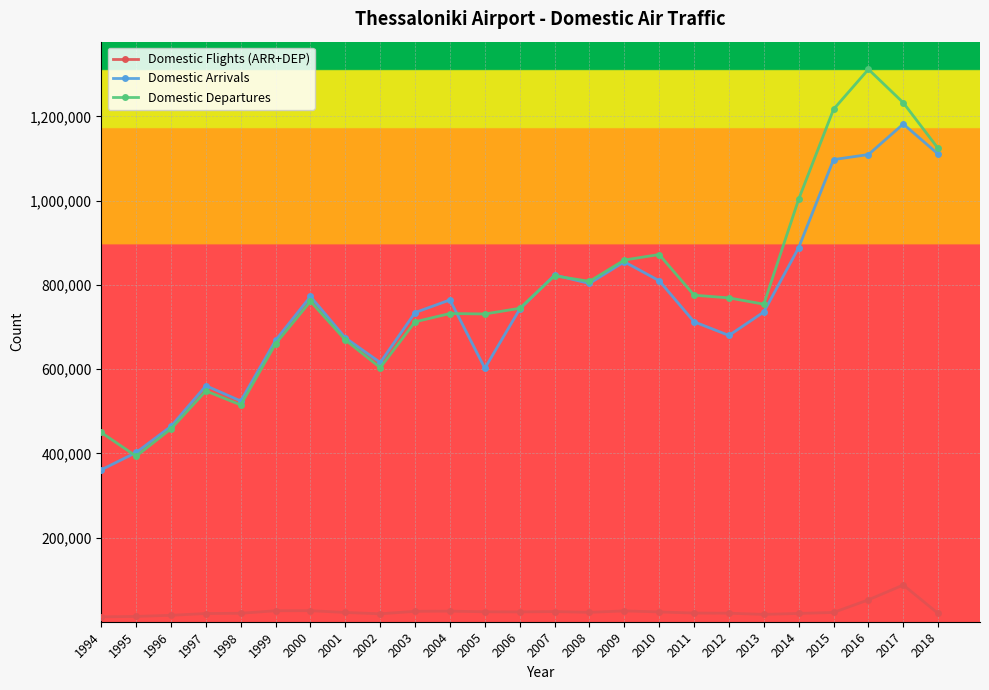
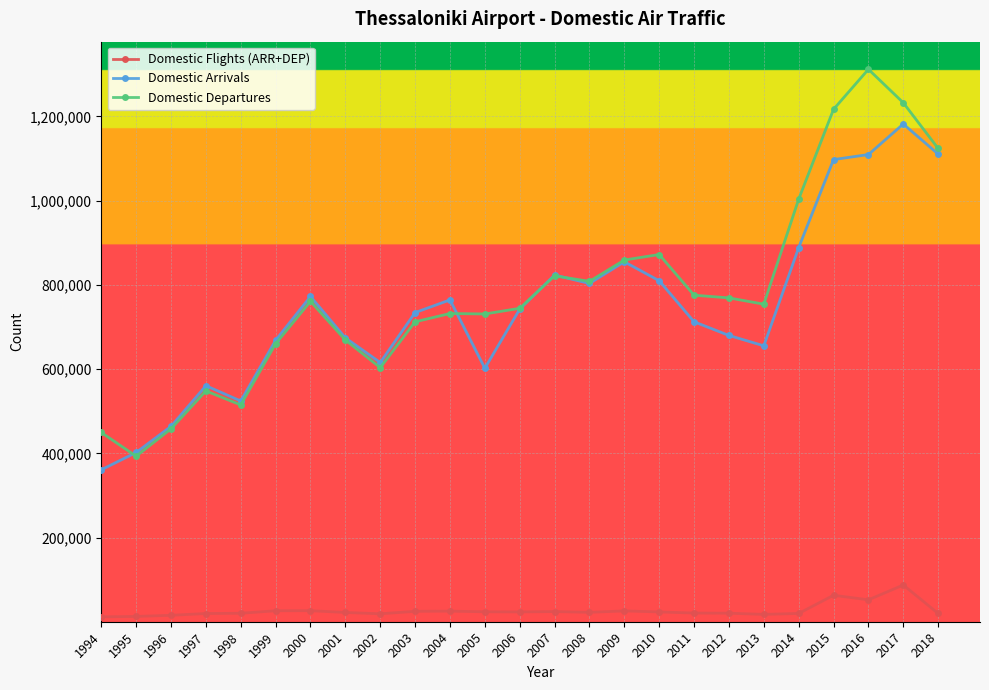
  {
    "Domestic Flights (ARR+DEP)": {
      "1994": "10,000",
      "1995": "10,000",
      "1996": "20,000",
      "1997": "20,000",
      "1998": "20,000",
      "1999": "30,000",
      "2000": "30,000",
      "2001": "20,000",
      "2002": "20,000",
      "2003": "20,000",
      "2004": "30,000",
      "2005": "20,000",
      "2006": "20,000",
      "2007": "20,000",
      "2008": "20,000",
      "2009": "30,000",
      "2010": "20,000",
      "2011": "20,000",
      "2012": "20,000",
      "2013": "20,000",
      "2014": "20,000",
-     "2015": "20,000",
+     "2015": "60,000",
      "2016": "50,000",
      "2017": "90,000",
      "2018": "20,000"
    },
    "Domestic Arrivals": {
      "1994": "360,000",
      "1995": "400,000",
      "1997": "560,000",
      "1998": "520,000",
      "1999": "670,000",
      "2000": "770,000",
      "2002": "620,000",
      "2003": "730,000",
      "2004": "760,000",
      "2005": "600,000",
      "2010": "810,000",
      "2011": "710,000",
      "2012": "680,000",
-     "2013": "740,000",
+     "2013": "660,000",
      "2014": "890,000",
      "2015": "1,100,000",
      "2016": "1,110,000",
      "2017": "1,180,000",
      "2018": "1,110,000"
    },
    "Domestic Departures": {
      "1994": "450,000",
      "1995": "390,000",
      "1997": "550,000",
      "1998": "510,000",
      "1999": "660,000",
      "2000": "760,000",
      "2002": "600,000",
      "2003": "710,000",
      "2004": "730,000",
      "2005": "730,000",
      "2010": "870,000",
      "2011": "780,000",
      "2012": "770,000",
      "2013": "750,000",
      "2014": "1,000,000",
      "2015": "1,220,000",
      "2016": "1,310,000",
      "2017": "1,230,000",
      "2018": "1,120,000"
    }
  }
